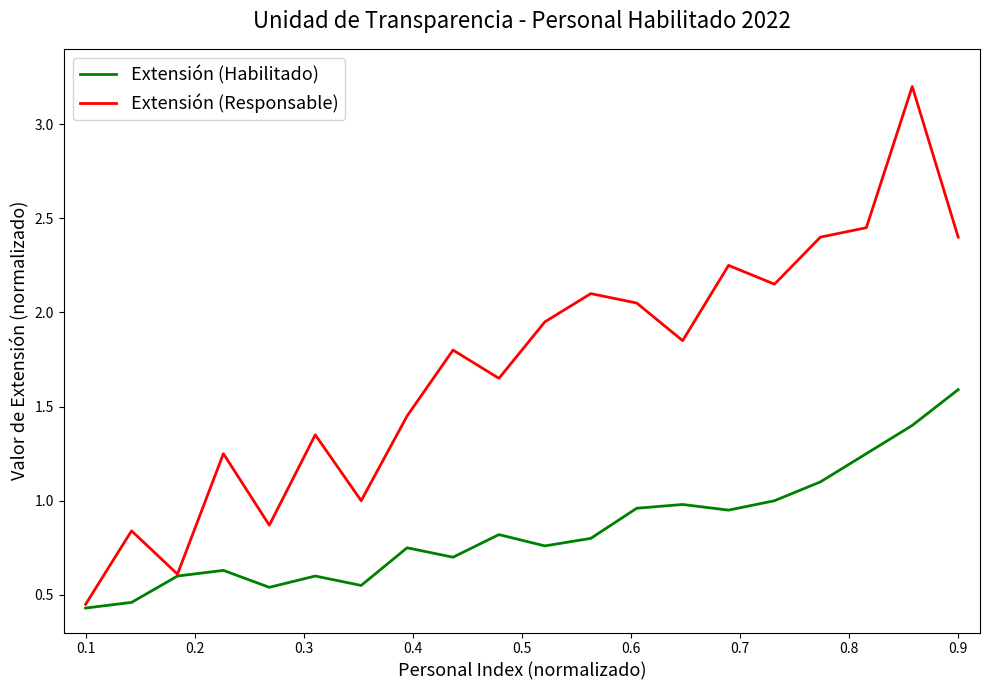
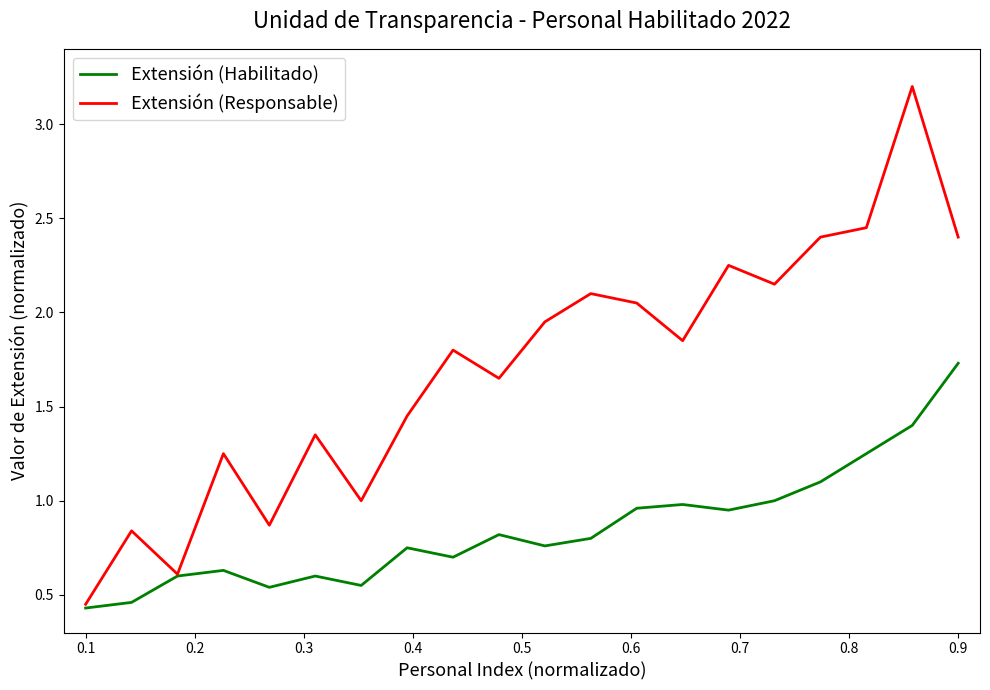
  {
    "Extensión (Habilitado)": {
      "0.1": 0.43,
-     "0.9": 1.59
+     "0.9": 1.73
    },
    "Extensión (Responsable)": {
      "0.1": 0.45,
      "0.9": 2.40
    }
  }
